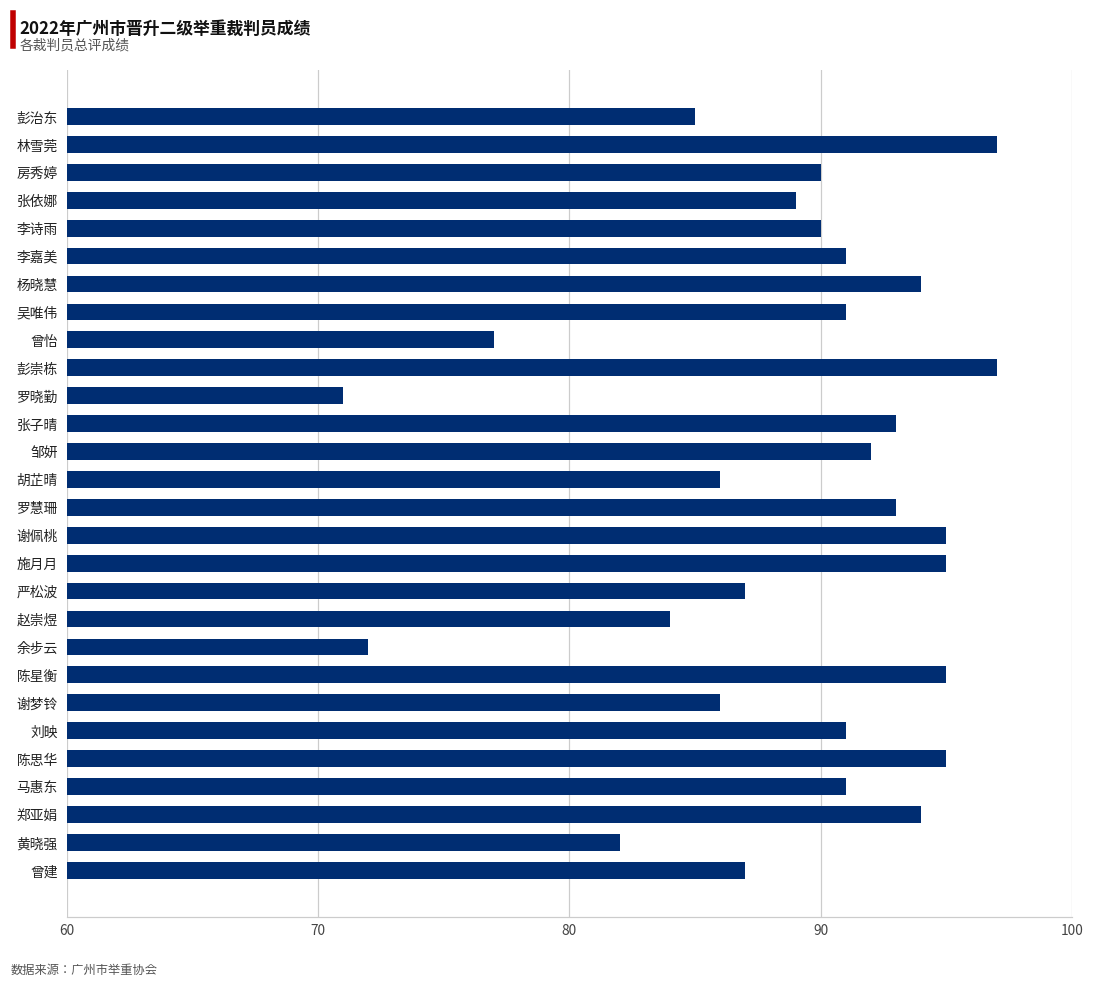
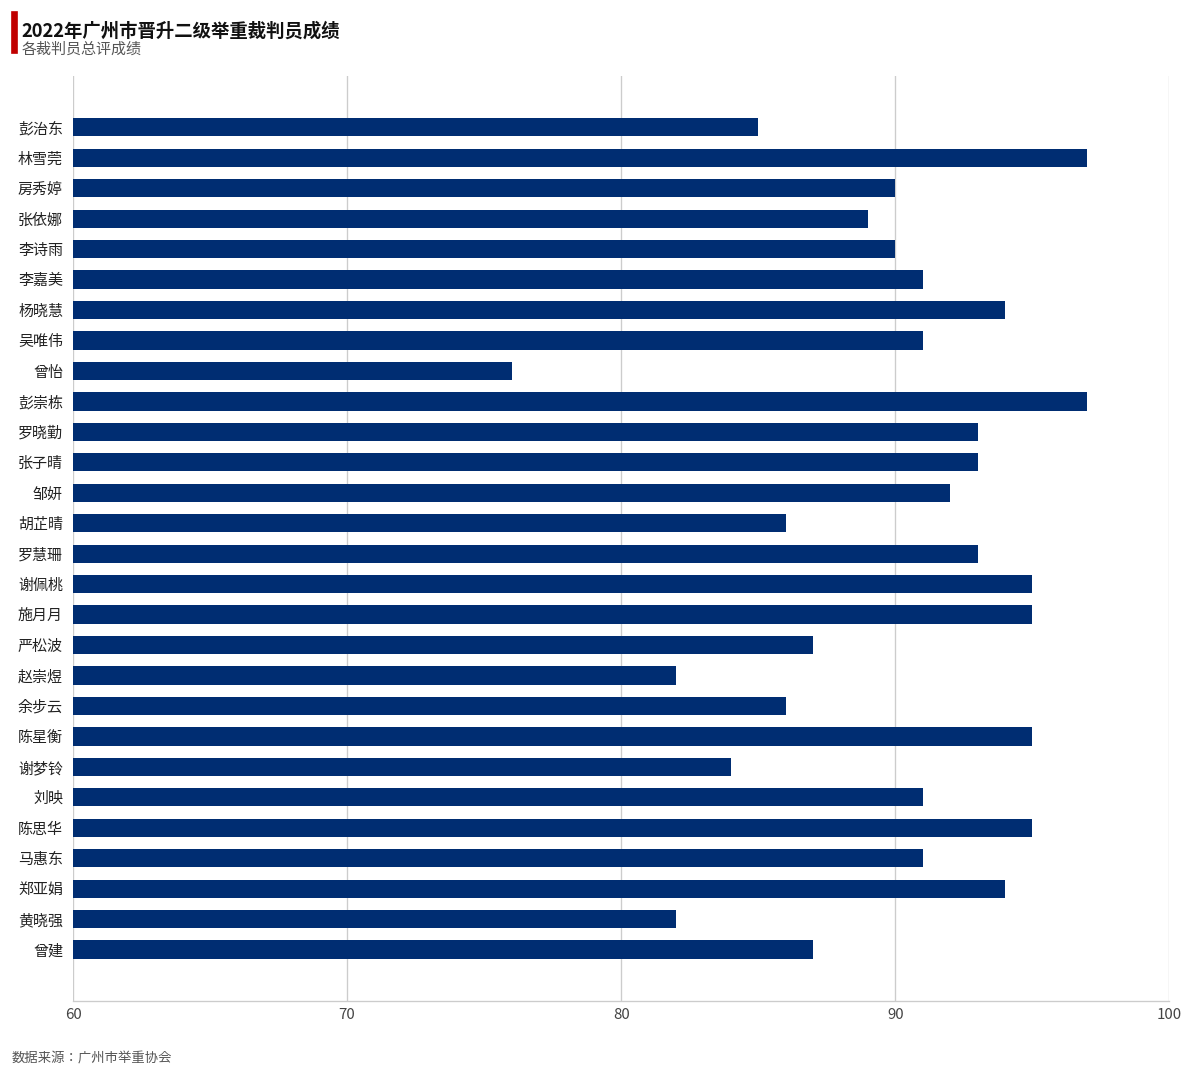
  {
    "彭治东": 85,
    "林雪莞": 97,
    "房秀婷": 90,
    "张依娜": 89,
    "李诗雨": 90,
    "李嘉美": 91,
    "杨晓慧": 94,
    "吴唯伟": 91,
-   "曾怡": 77,
+   "曾怡": 76,
    "彭崇栋": 97,
-   "罗晓勤": 71,
+   "罗晓勤": 93,
    "张子晴": 93,
    "邹妍": 92,
    "胡芷晴": 86,
    "罗慧珊": 93,
    "谢佩桃": 95,
    "施月月": 95,
    "严松波": 87,
-   "赵崇煜": 84,
-   "余步云": 72,
+   "赵崇煜": 82,
+   "余步云": 86,
    "陈星衡": 95,
-   "谢梦铃": 86,
+   "谢梦铃": 84,
    "刘映": 91,
    "陈思华": 95,
    "马惠东": 91,
    "郑亚娟": 94,
    "黄晓强": 82,
    "曾建": 87
  }
